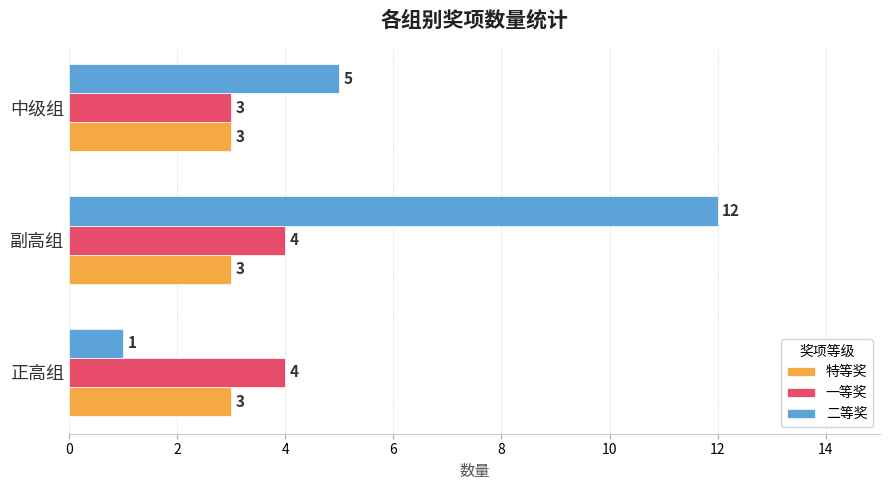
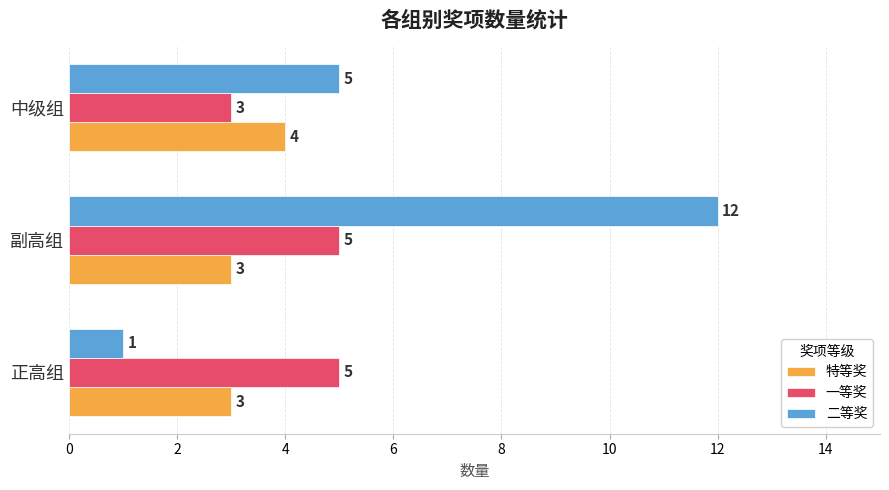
  {
    "特等奖": {
-     "中级组": 3,
+     "中级组": 4,
      "副高组": 3,
      "正高组": 3
    },
    "一等奖": {
      "中级组": 3,
-     "副高组": 4,
-     "正高组": 4
+     "副高组": 5,
+     "正高组": 5
    },
    "二等奖": {
      "中级组": 5,
      "副高组": 12,
      "正高组": 1
    }
  }
